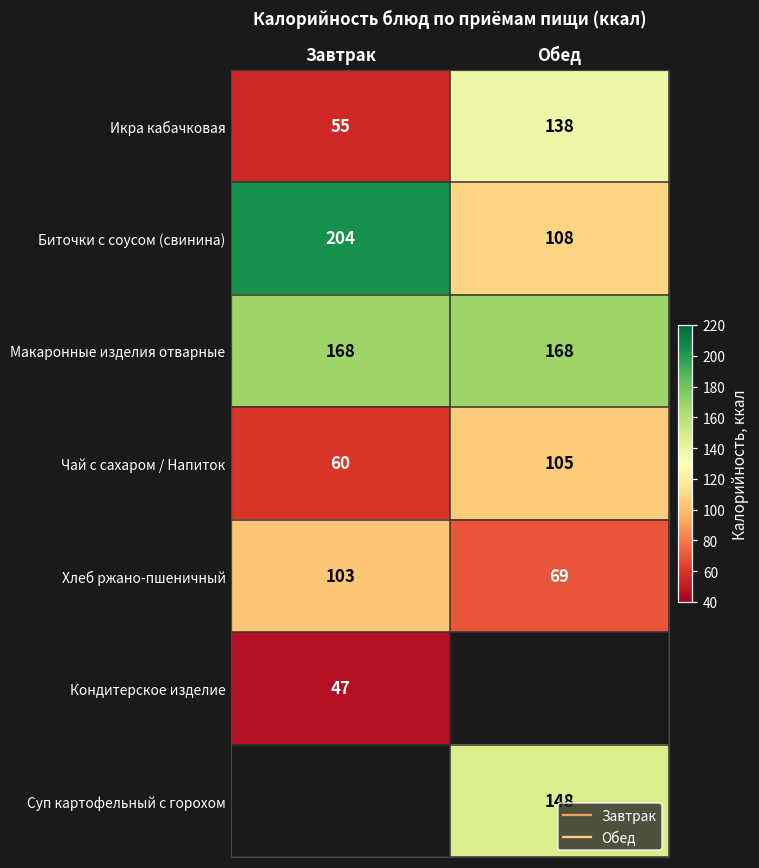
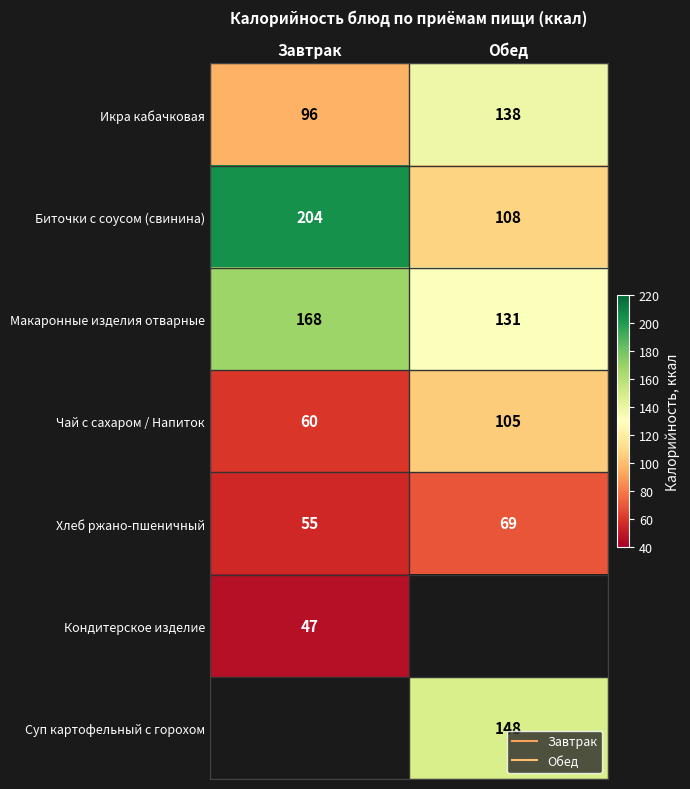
  {
    "Икра кабачковая": {
-     "Завтрак": 55,
+     "Завтрак": 96,
      "Обед": 138
    },
    "Биточки с соусом (свинина)": {
      "Завтрак": 204,
      "Обед": 108
    },
    "Макаронные изделия отварные": {
      "Завтрак": 168,
-     "Обед": 168
+     "Обед": 131
    },
    "Чай с сахаром / Напиток": {
      "Завтрак": 60,
      "Обед": 105
    },
    "Хлеб ржано-пшеничный": {
-     "Завтрак": 103,
+     "Завтрак": 55,
      "Обед": 69
    },
    "Кондитерское изделие": {
      "Завтрак": 47
    }
  }
